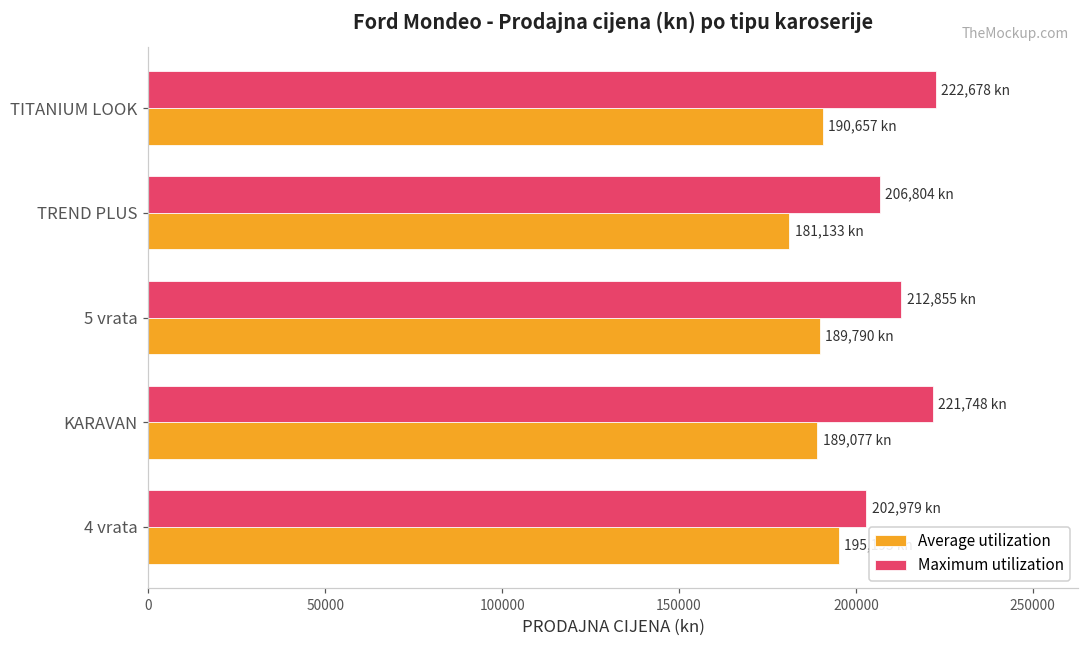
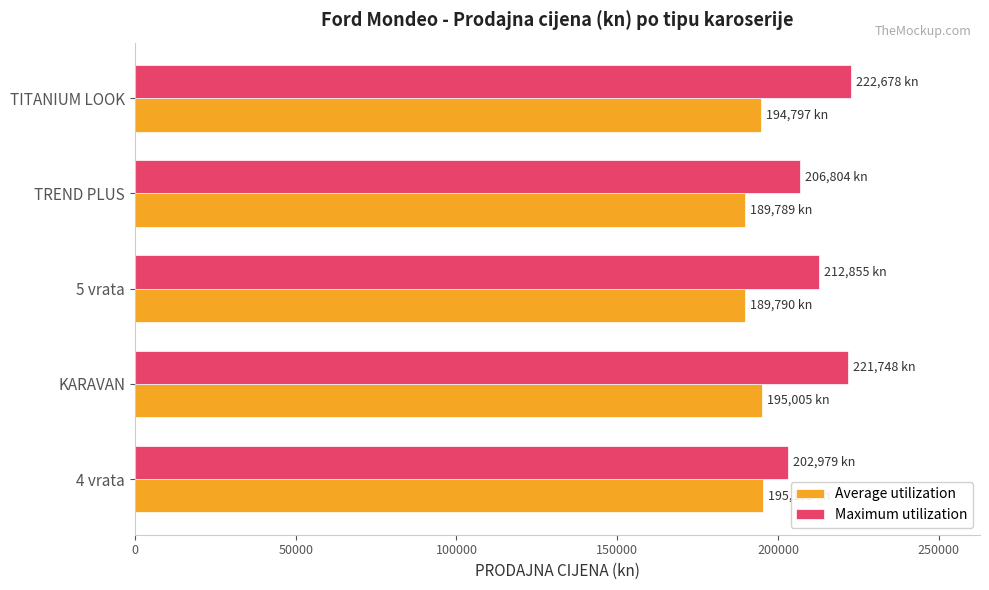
  {
    "Average utilization": {
-     "TITANIUM LOOK": "190,657",
-     "TREND PLUS": "181,133",
+     "TITANIUM LOOK": "194,797",
+     "TREND PLUS": "189,789",
      "5 vrata": "189,790",
-     "KARAVAN": "189,077"
+     "KARAVAN": "195,005"
    },
    "Maximum utilization": {
      "TITANIUM LOOK": "222,678",
      "TREND PLUS": "206,804",
      "5 vrata": "212,855",
      "KARAVAN": "221,748",
      "4 vrata": "202,979"
    }
  }
